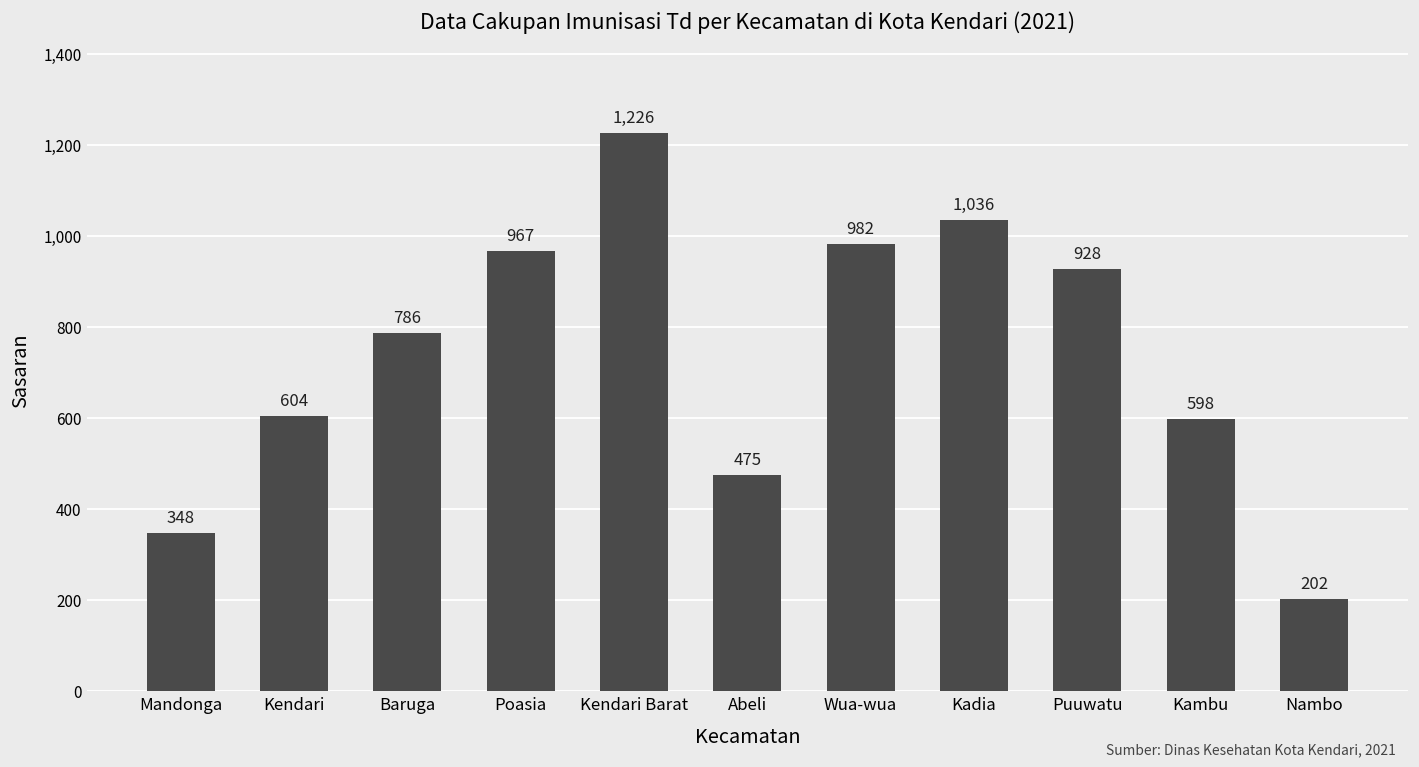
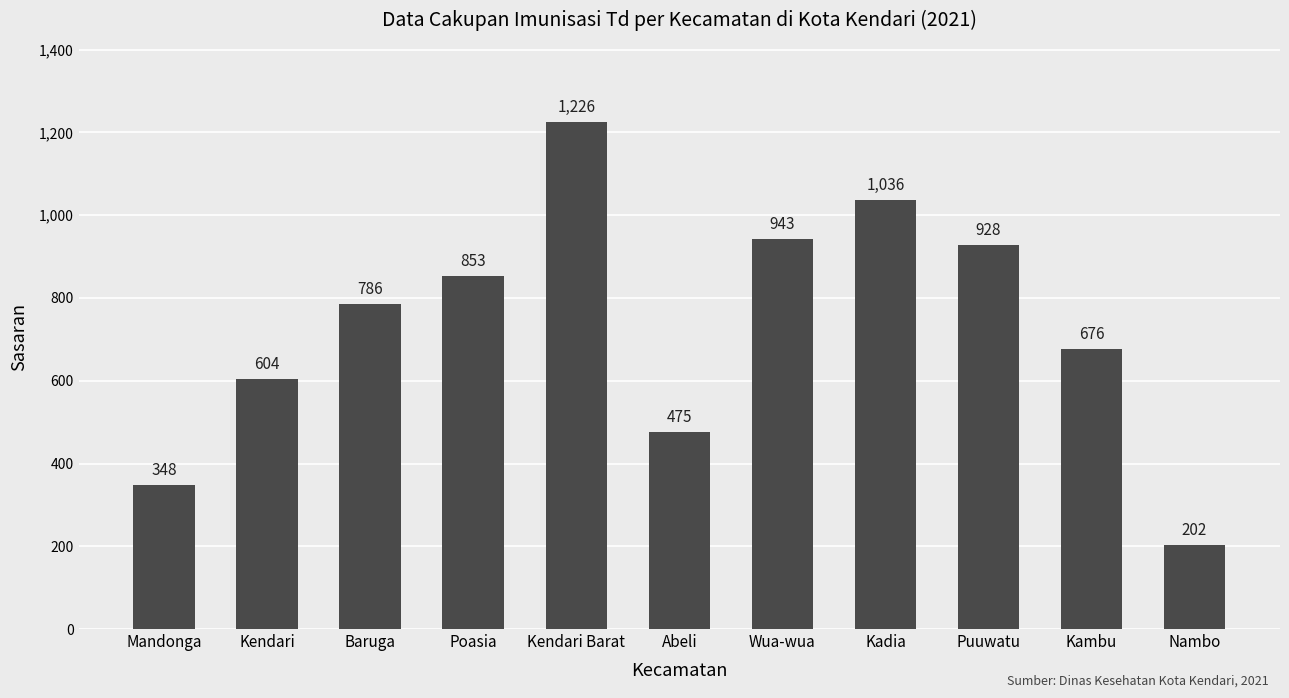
  {
    "Mandonga": "348",
    "Kendari": "604",
    "Baruga": "786",
-   "Poasia": "967",
+   "Poasia": "853",
    "Kendari Barat": "1,226",
    "Abeli": "475",
-   "Wua-wua": "982",
+   "Wua-wua": "943",
    "Kadia": "1,036",
    "Puuwatu": "928",
-   "Kambu": "598",
+   "Kambu": "676",
    "Nambo": "202"
  }
